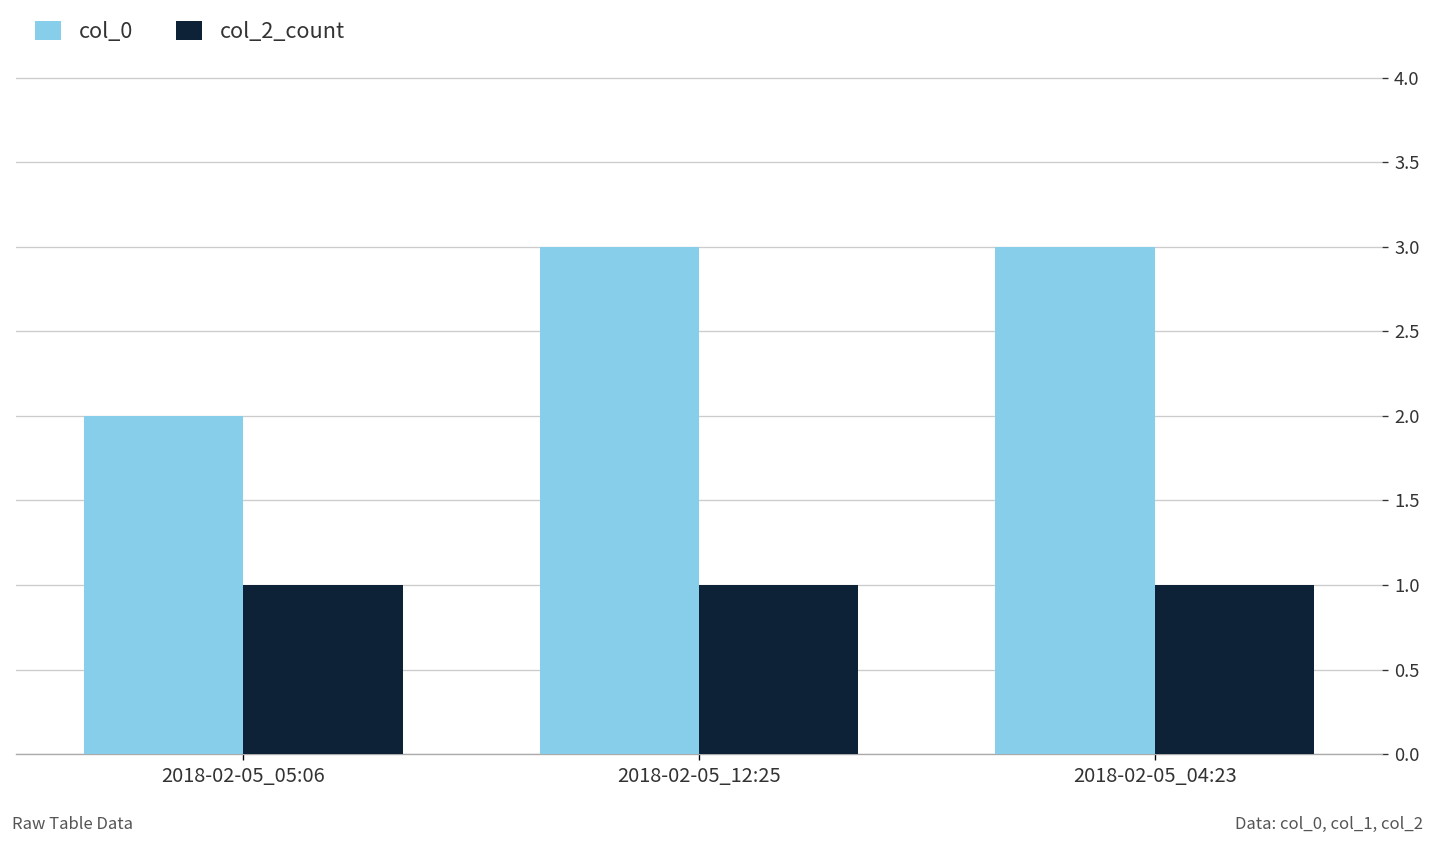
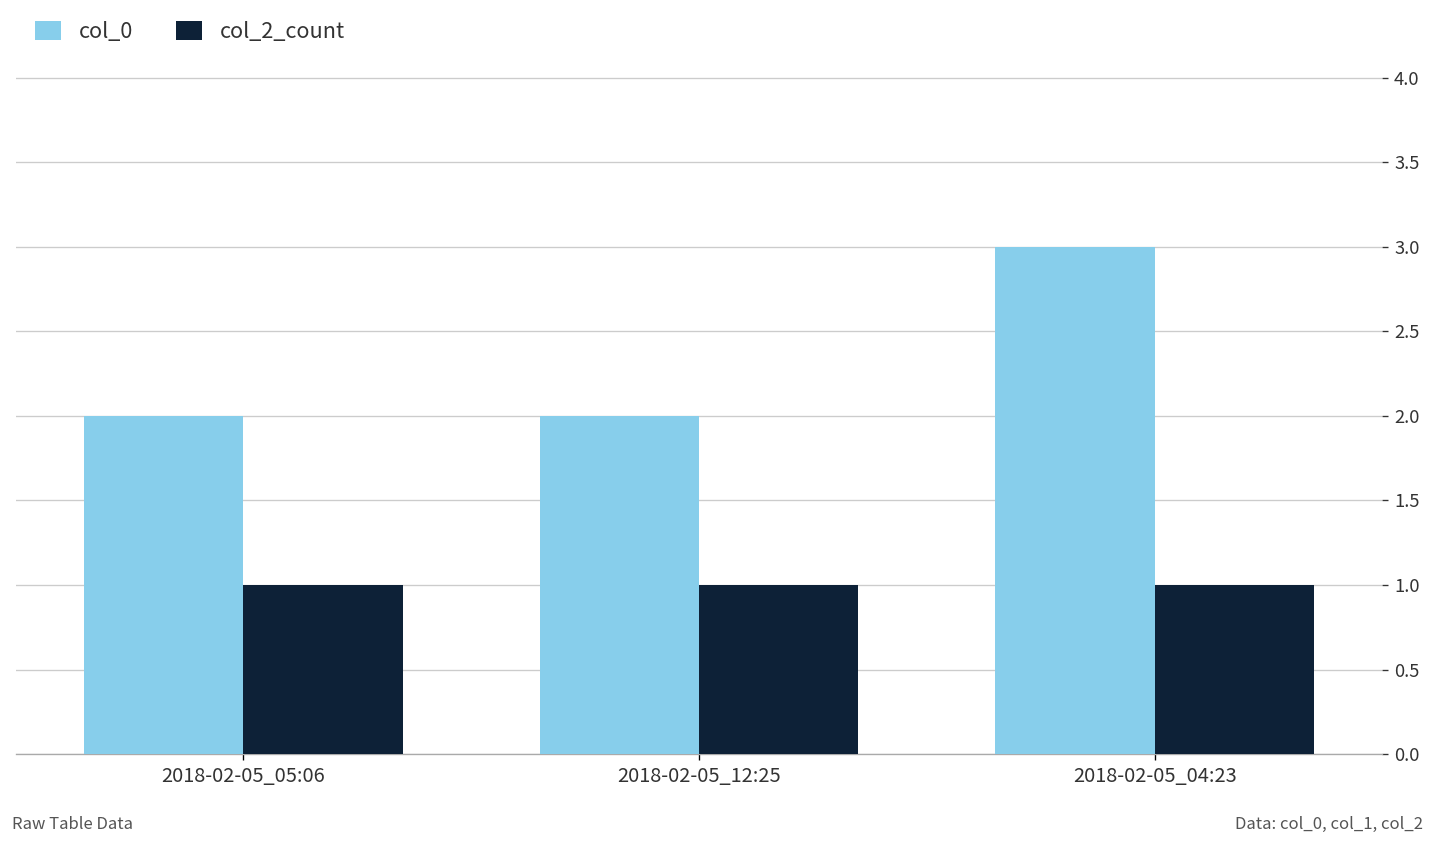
  {
    "col_0": {
      "2018-02-05_05:06": 2,
-     "2018-02-05_12:25": 3,
+     "2018-02-05_12:25": 2,
      "2018-02-05_04:23": 3
    },
    "col_2_count": {
      "2018-02-05_05:06": 1,
      "2018-02-05_12:25": 1,
      "2018-02-05_04:23": 1
    }
  }
